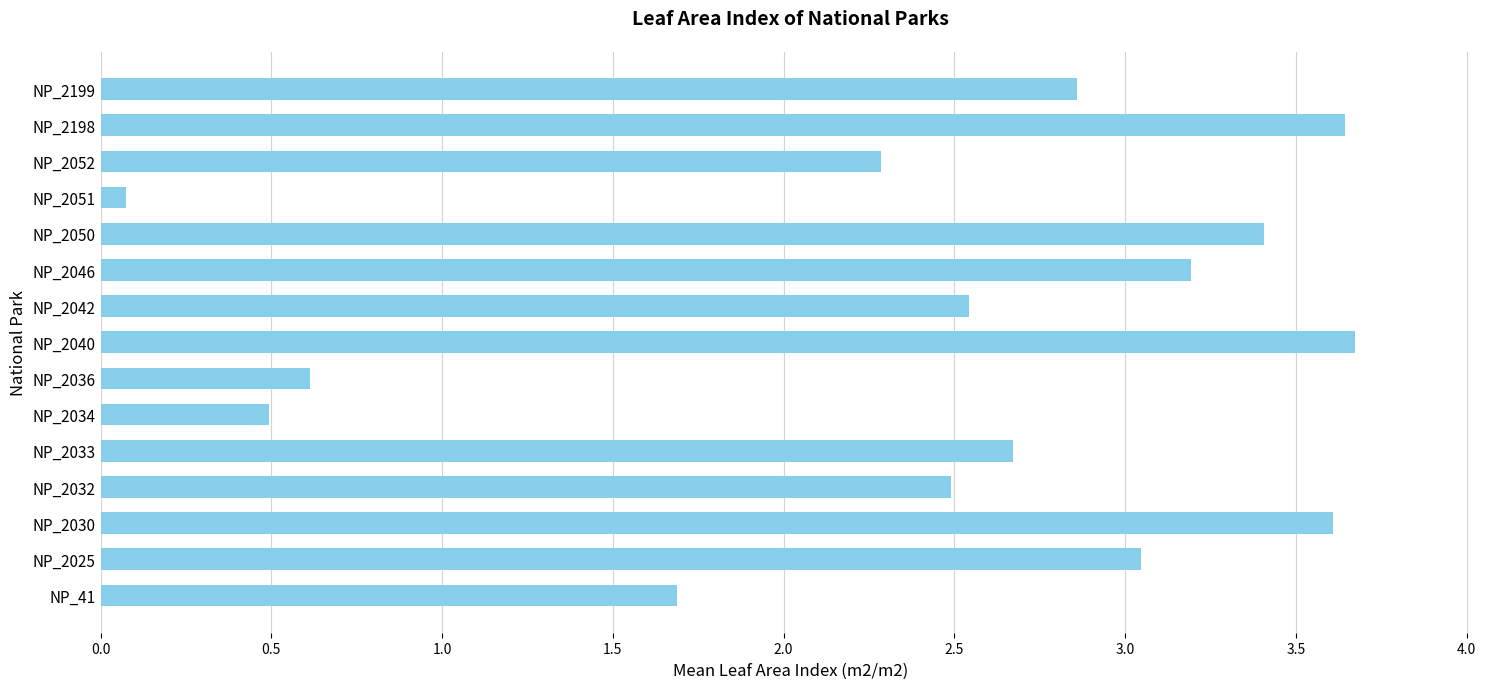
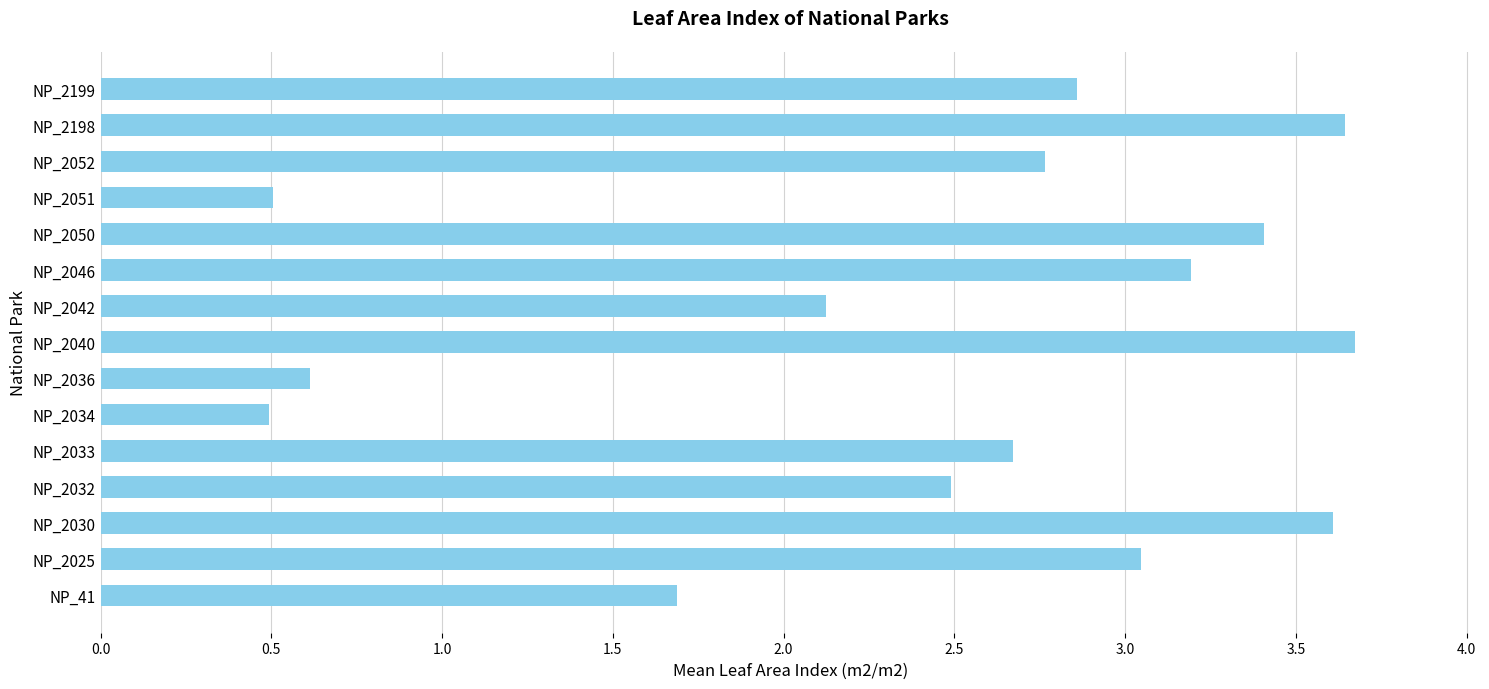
  {
    "NP_2199": 2.86,
    "NP_2198": 3.64,
-   "NP_2052": 2.29,
-   "NP_2051": 0.07,
+   "NP_2052": 2.77,
+   "NP_2051": 0.51,
    "NP_2050": 3.41,
    "NP_2046": 3.19,
-   "NP_2042": 2.54,
+   "NP_2042": 2.13,
    "NP_2040": 3.67,
    "NP_2036": 0.61,
    "NP_2034": 0.49,
    "NP_2033": 2.67,
    "NP_2032": 2.49,
    "NP_2030": 3.61,
    "NP_2025": 3.05,
    "NP_41": 1.69
  }
